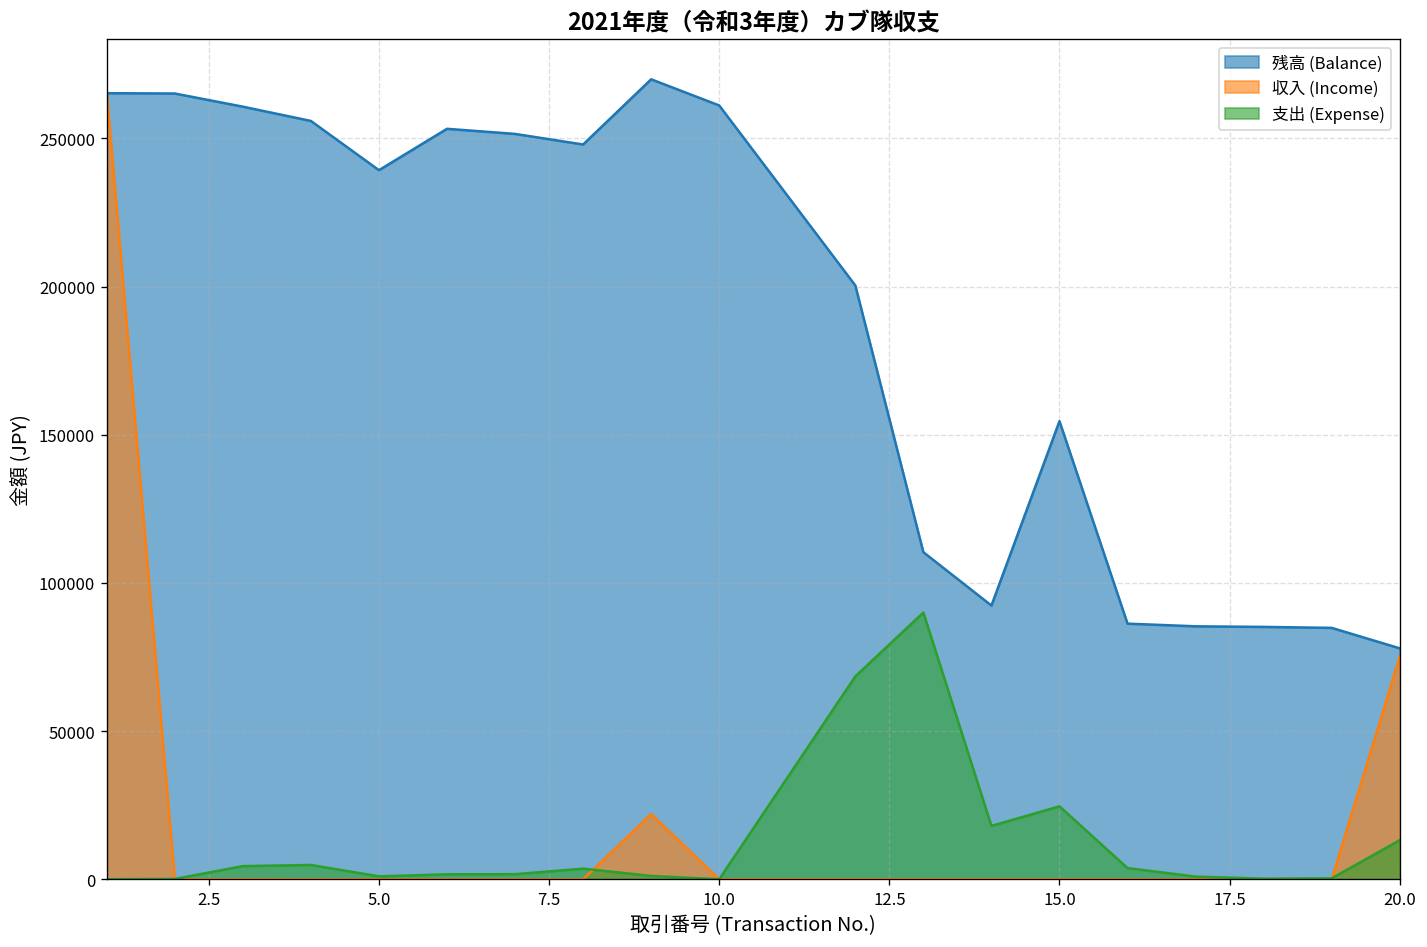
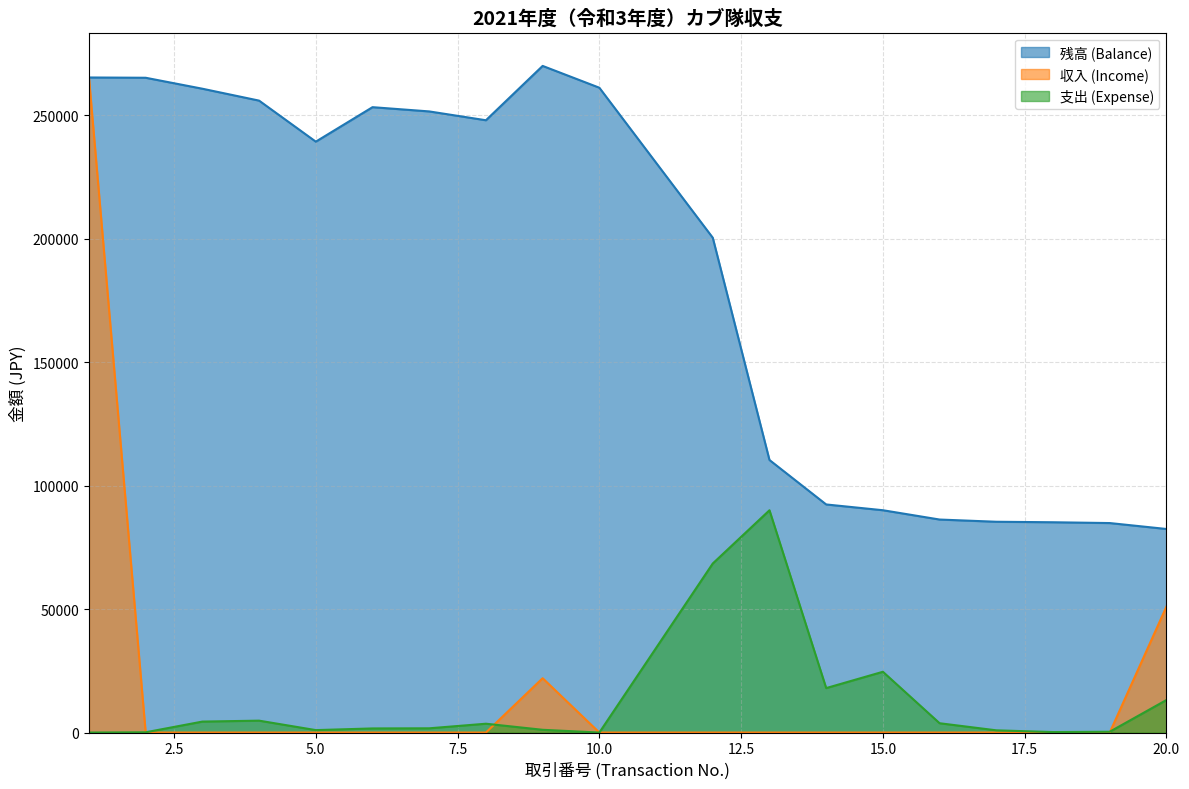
  {
    "残高 (Balance)": {
      "5.0": 239000,
      "10.0": 261000,
-     "15.0": 155000,
-     "20.0": 78000
+     "15.0": 90000,
+     "20.0": 82000
    },
    "収入 (Income)": {
      "15.0": 0,
-     "20.0": 75000
+     "20.0": 51000
    },
    "支出 (Expense)": {
      "15.0": 25000,
      "20.0": 13000
    }
  }
